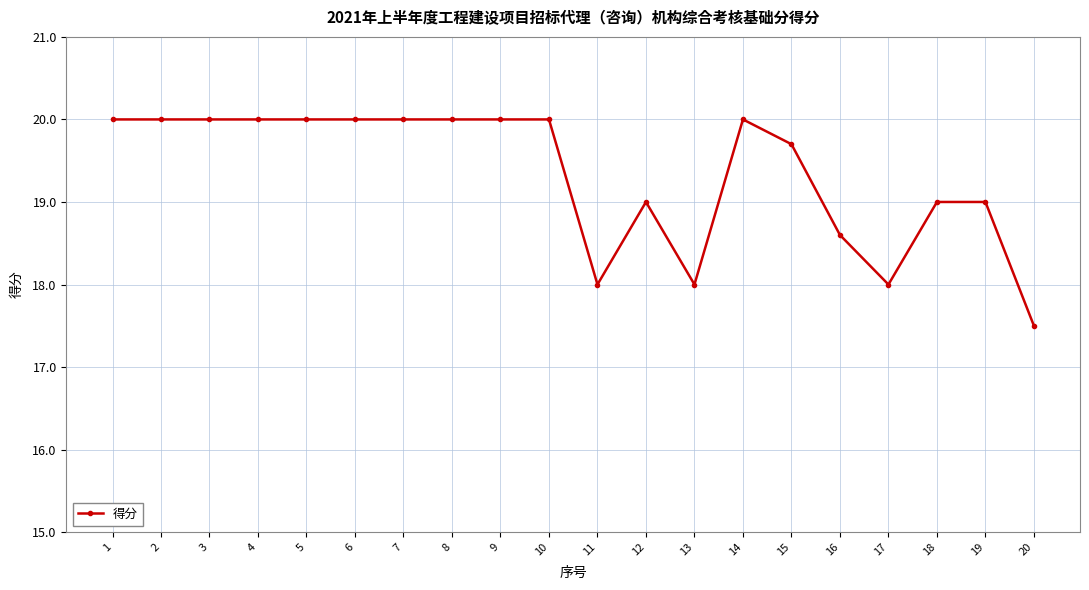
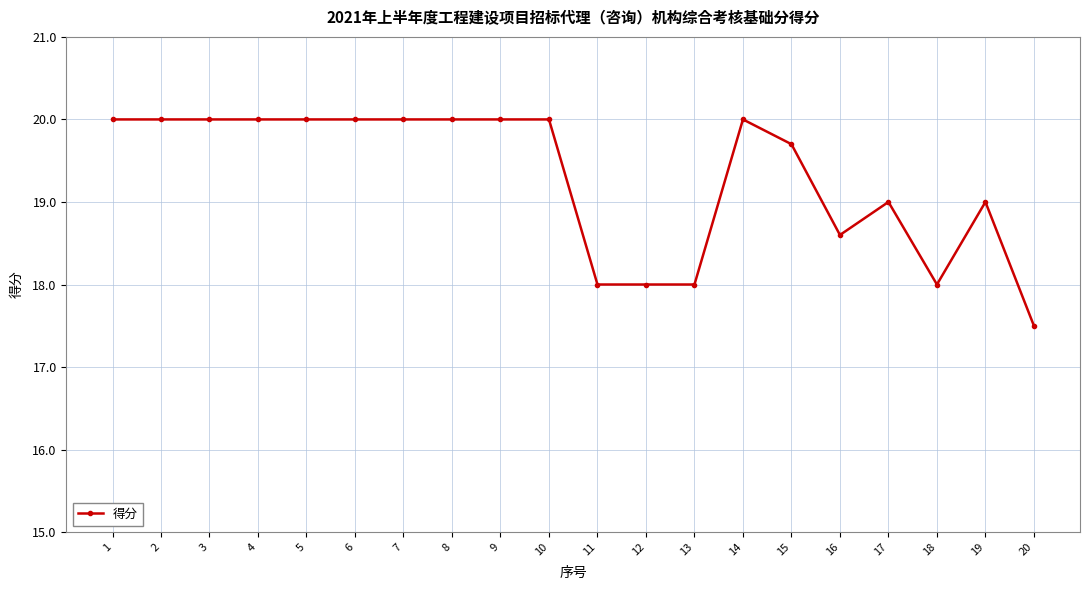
  {
    "1": 20,
    "2": 20,
    "3": 20,
    "4": 20,
    "5": 20,
    "6": 20,
    "7": 20,
    "8": 20,
    "9": 20,
    "10": 20,
    "11": 18,
-   "12": 19,
+   "12": 18,
    "13": 18,
    "14": 20,
    "15": 19.7,
    "16": 18.6,
-   "17": 18,
-   "18": 19,
+   "17": 19,
+   "18": 18,
    "19": 19,
    "20": 17.5
  }
